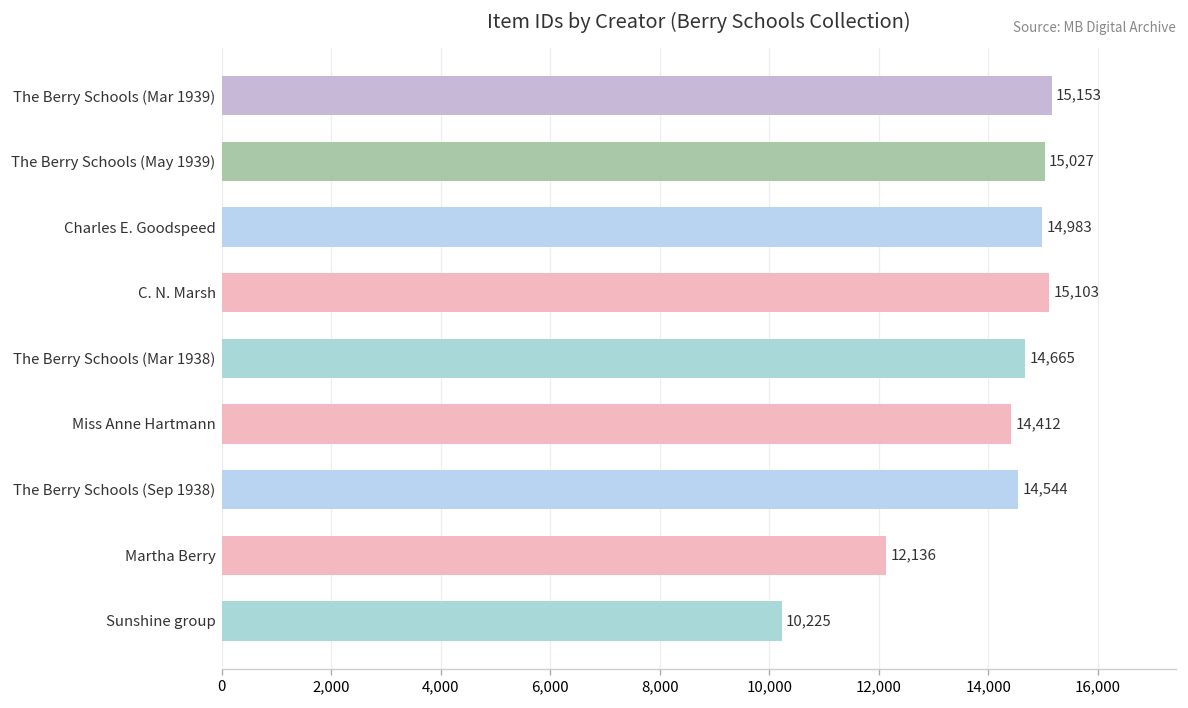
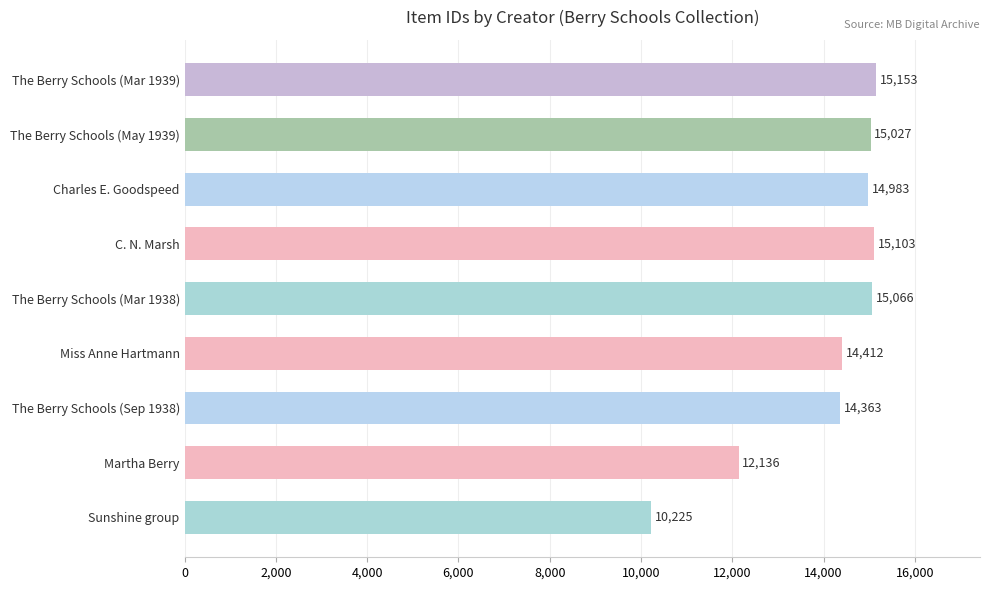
  {
    "The Berry Schools (Mar 1939)": "15,153",
    "The Berry Schools (May 1939)": "15,027",
    "Charles E. Goodspeed": "14,983",
    "C. N. Marsh": "15,103",
-   "The Berry Schools (Mar 1938)": "14,665",
+   "The Berry Schools (Mar 1938)": "15,066",
    "Miss Anne Hartmann": "14,412",
-   "The Berry Schools (Sep 1938)": "14,544",
+   "The Berry Schools (Sep 1938)": "14,363",
    "Martha Berry": "12,136",
    "Sunshine group": "10,225"
  }
